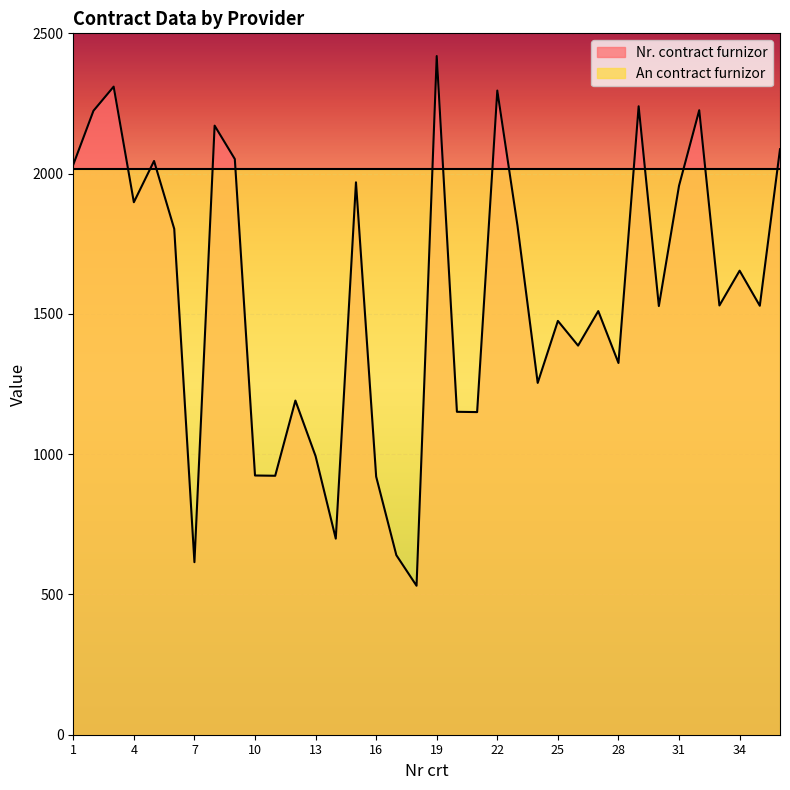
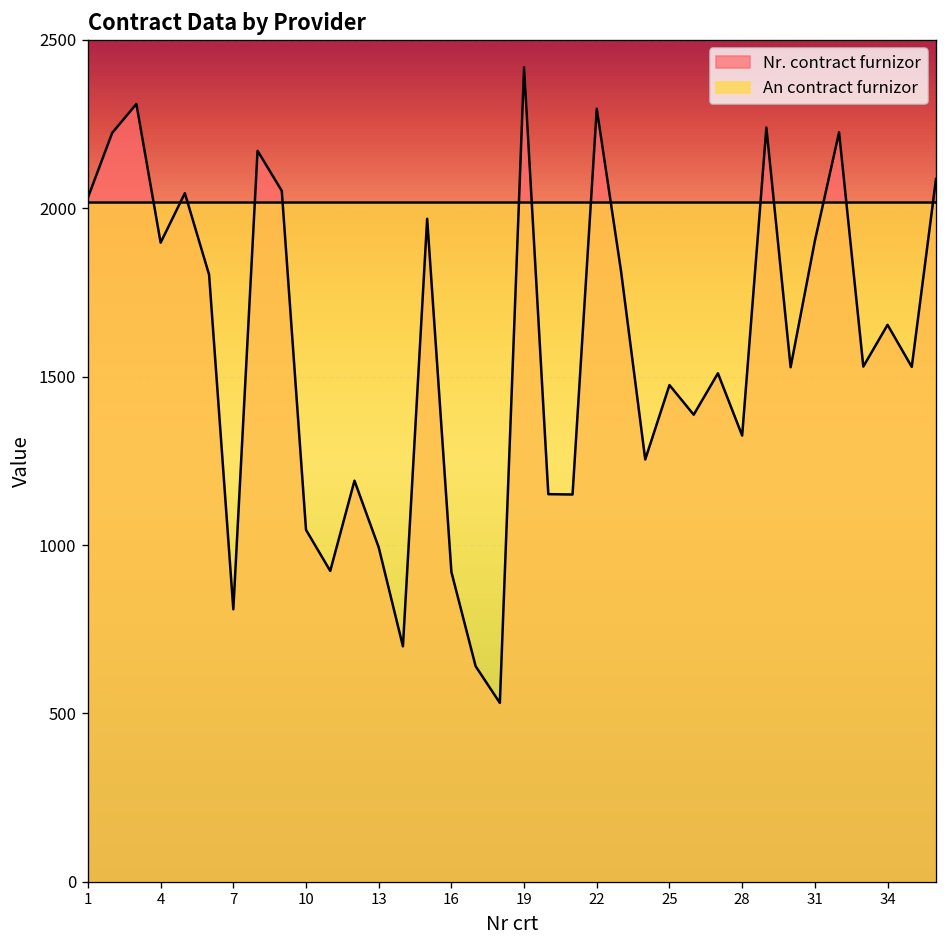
  {
    "Nr. contract furnizor": {
      "1": 2030,
      "4": 1900,
-     "7": 620,
-     "10": 920,
+     "7": 810,
+     "10": 1050,
      "13": 990,
      "16": 920,
      "19": 2420,
      "22": 2300,
      "25": 1480,
      "28": 1330,
-     "31": 1960,
+     "31": 1900,
      "34": 1650
    },
    "An contract furnizor": {
      "1": 2020,
      "4": 2020,
      "7": 2020,
      "10": 2020,
      "13": 2020,
      "16": 2020,
      "19": 2020,
      "22": 2020,
      "25": 2020,
      "28": 2020,
      "31": 2020,
      "34": 2020
    }
  }
